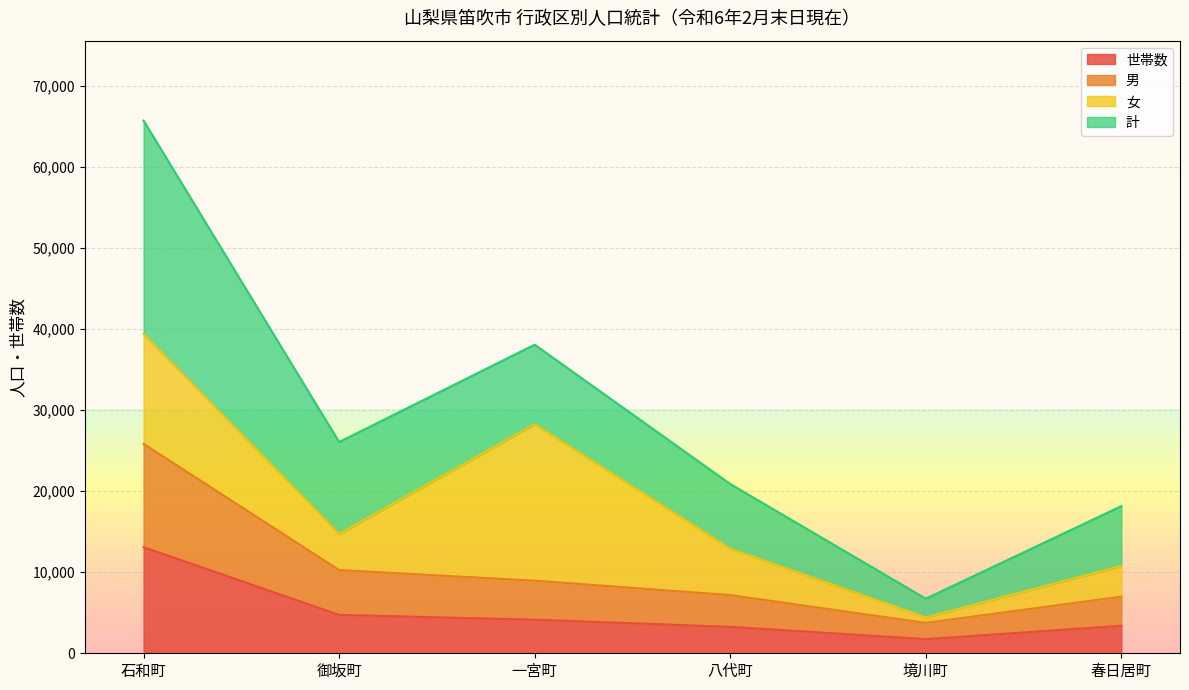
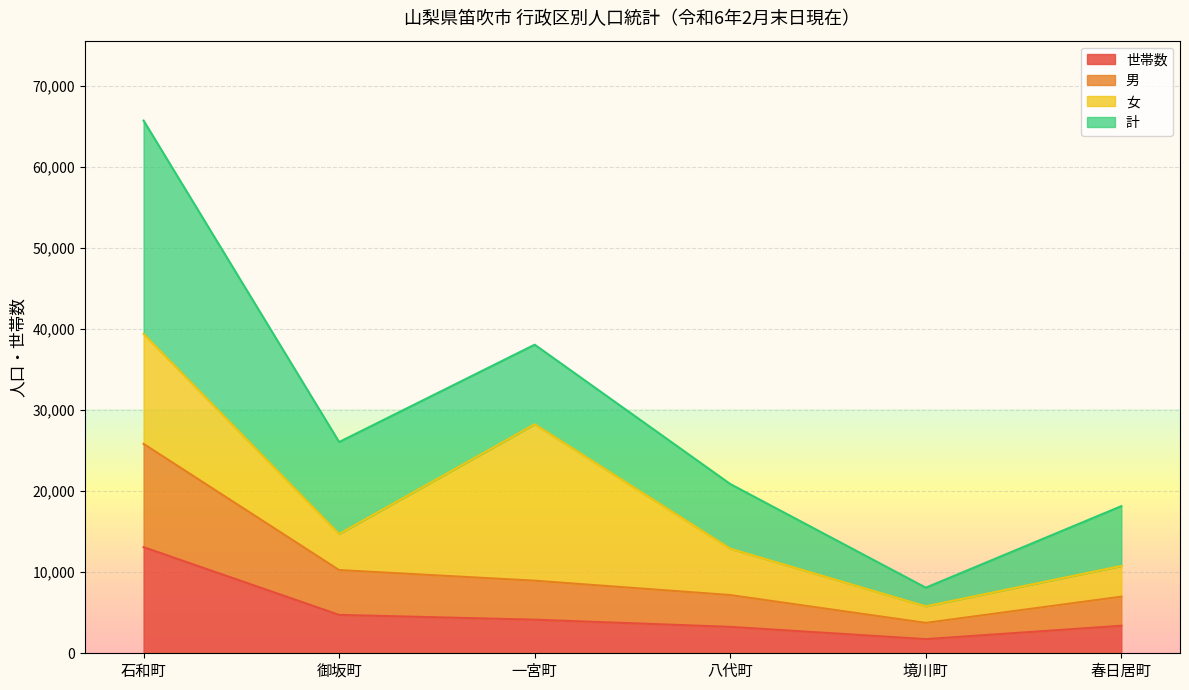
  {
    "女": {
      "石和町": "14,000",
      "御坂町": "4,000",
      "一宮町": "19,000",
      "八代町": "6,000",
-     "境川町": "1,000",
+     "境川町": "2,000",
      "春日居町": "4,000"
    },
    "計": {
      "石和町": "26,000",
      "御坂町": "11,000",
      "一宮町": "10,000",
      "八代町": "8,000",
      "境川町": "2,000",
      "春日居町": "7,000"
    }
  }
